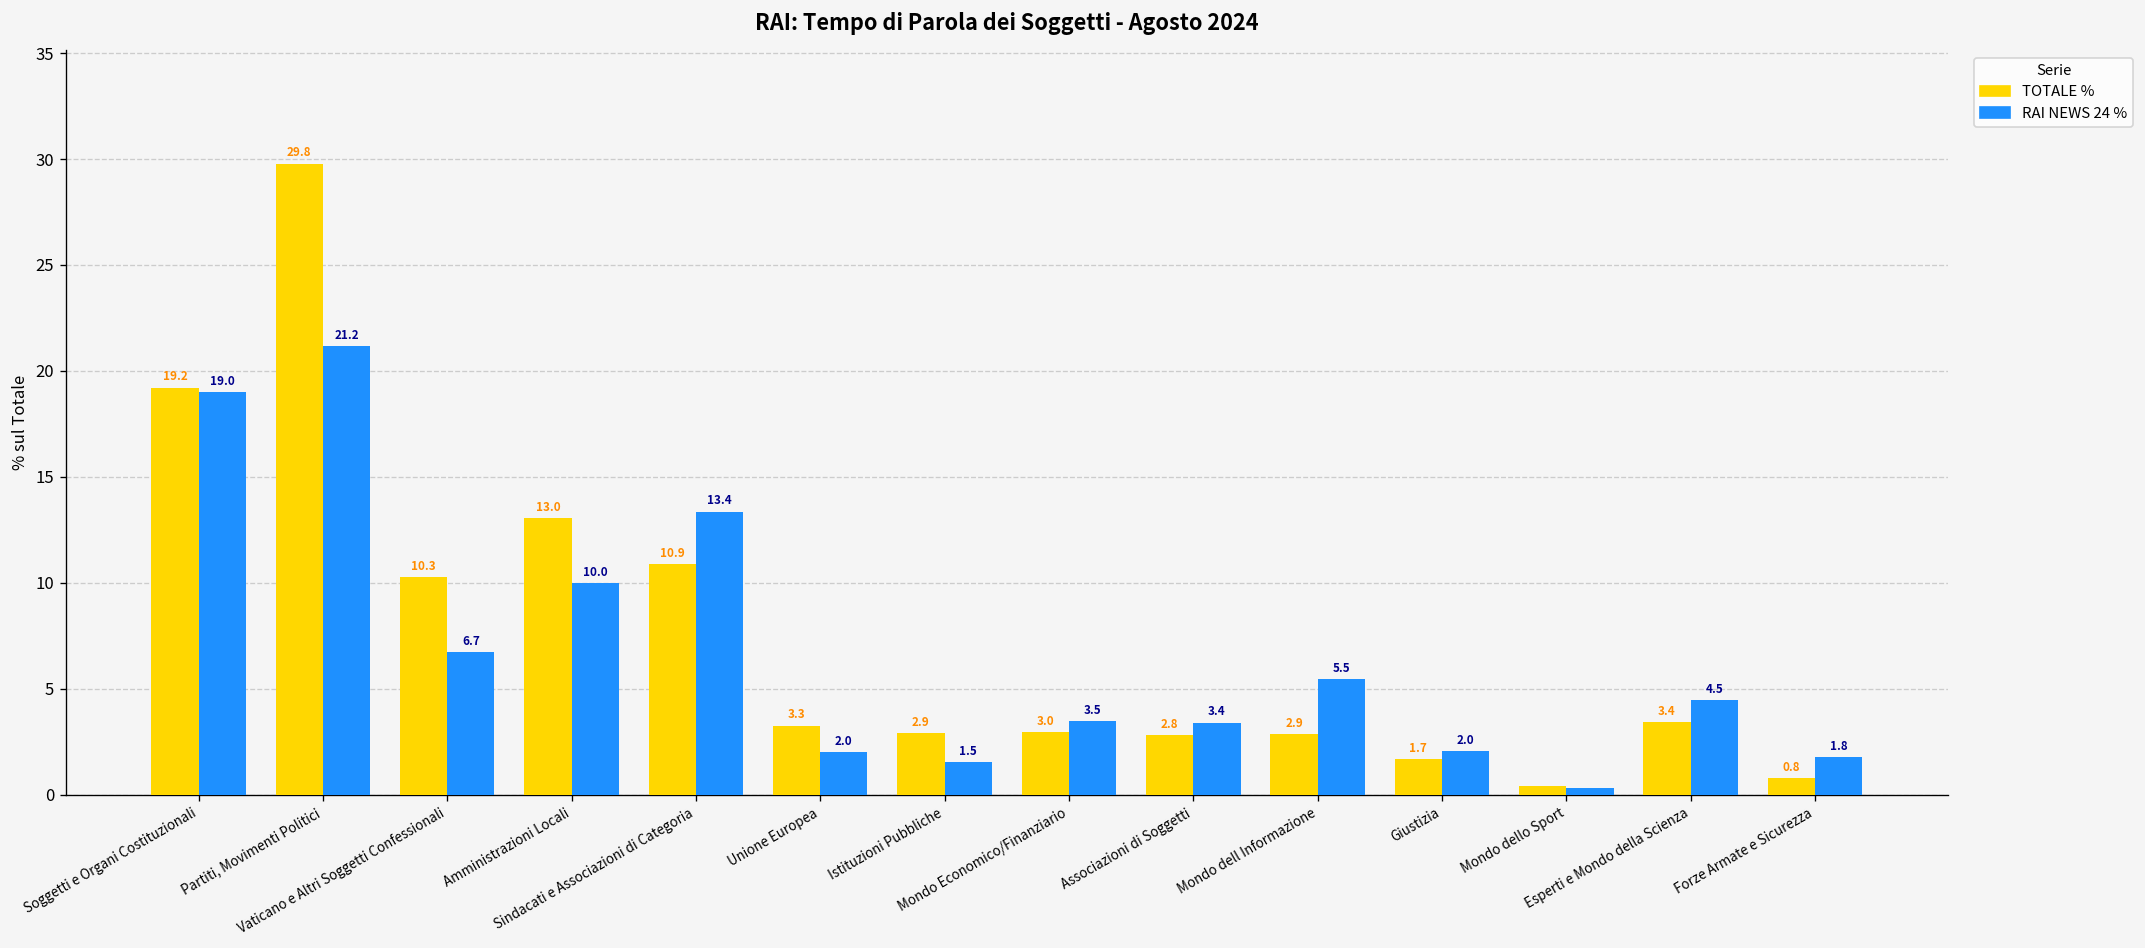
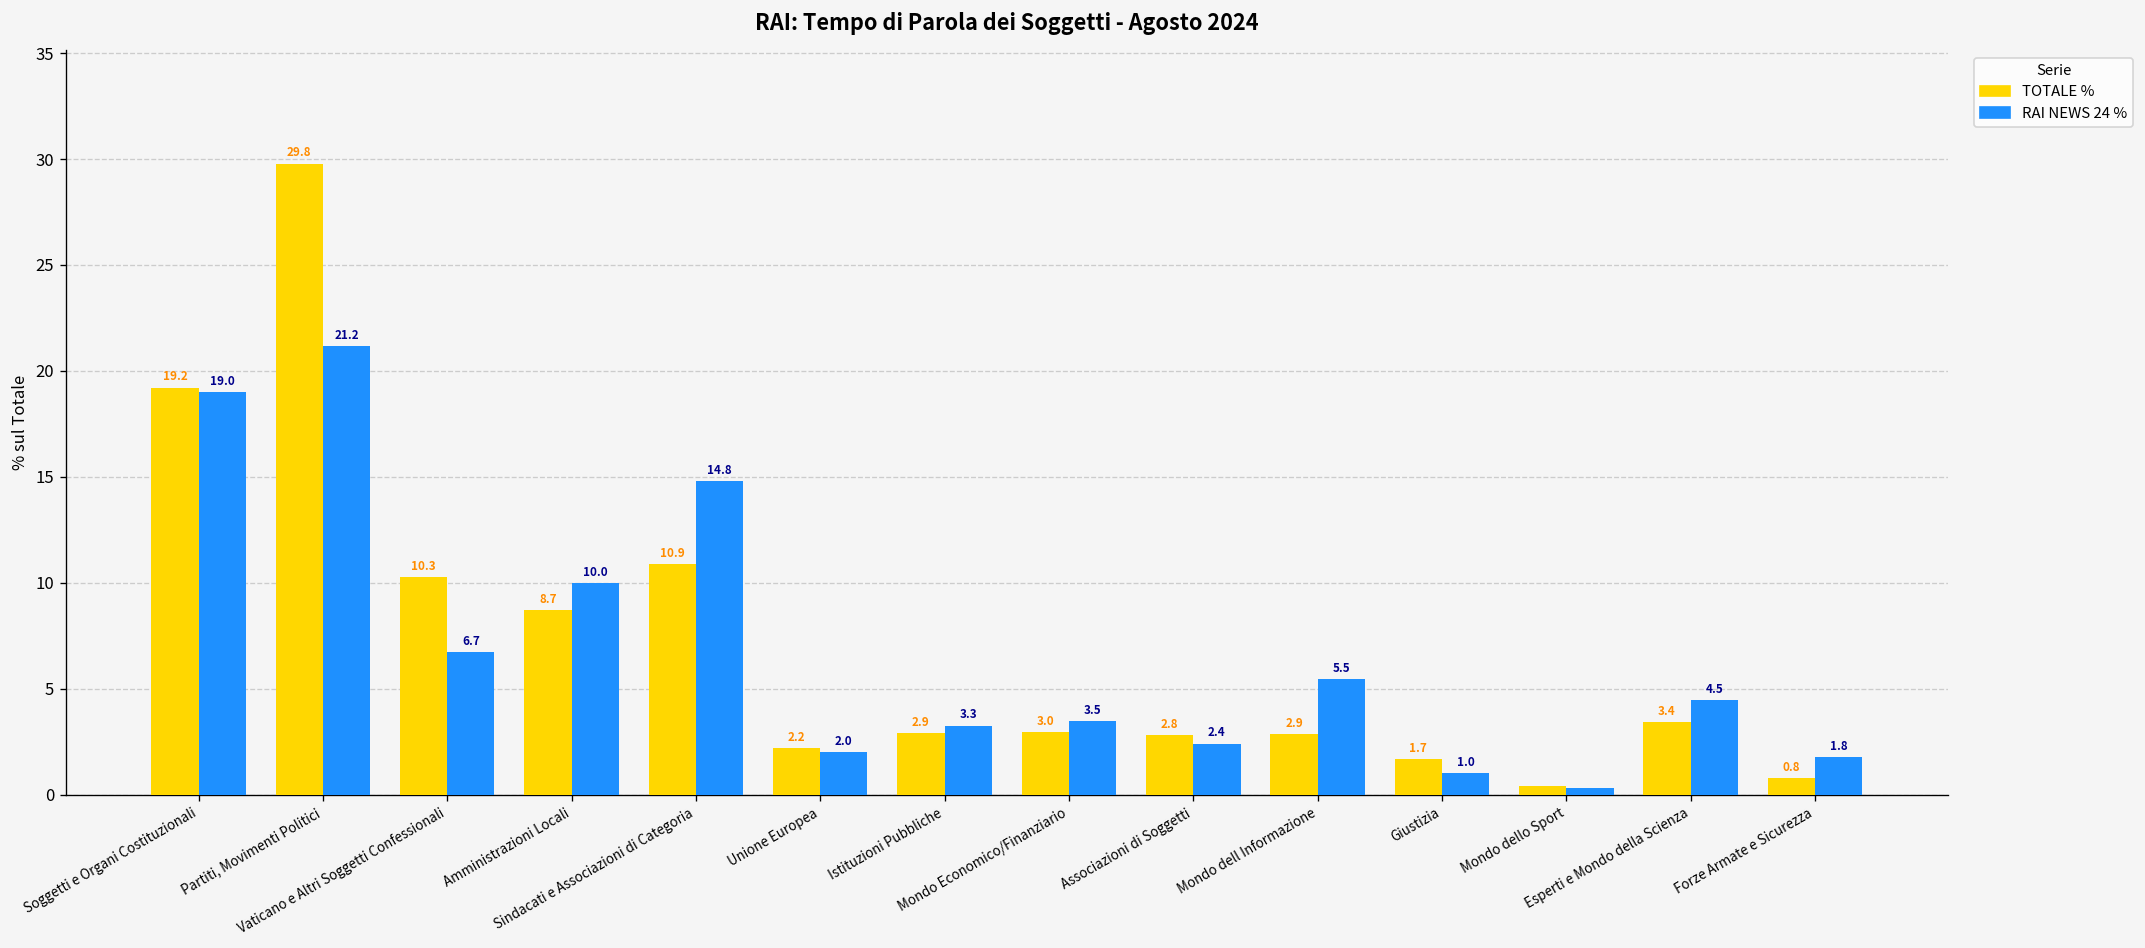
  {
    "TOTALE %": {
      "Soggetti e Organi Costituzionali": 19.2,
      "Partiti, Movimenti Politici": 29.8,
      "Vaticano e Altri Soggetti Confessionali": 10.3,
-     "Amministrazioni Locali": 13.0,
+     "Amministrazioni Locali": 8.7,
      "Sindacati e Associazioni di Categoria": 10.9,
-     "Unione Europea": 3.3,
+     "Unione Europea": 2.2,
      "Istituzioni Pubbliche": 2.9,
      "Mondo Economico/Finanziario": 3.0,
      "Associazioni di Soggetti": 2.8,
      "Mondo dell Informazione": 2.9,
      "Giustizia": 1.7,
      "Esperti e Mondo della Scienza": 3.4,
      "Forze Armate e Sicurezza": 0.8
    },
    "RAI NEWS 24 %": {
      "Soggetti e Organi Costituzionali": 19.0,
      "Partiti, Movimenti Politici": 21.2,
      "Vaticano e Altri Soggetti Confessionali": 6.7,
      "Amministrazioni Locali": 10.0,
-     "Sindacati e Associazioni di Categoria": 13.4,
+     "Sindacati e Associazioni di Categoria": 14.8,
      "Unione Europea": 2.0,
-     "Istituzioni Pubbliche": 1.5,
+     "Istituzioni Pubbliche": 3.3,
      "Mondo Economico/Finanziario": 3.5,
-     "Associazioni di Soggetti": 3.4,
+     "Associazioni di Soggetti": 2.4,
      "Mondo dell Informazione": 5.5,
-     "Giustizia": 2.0,
+     "Giustizia": 1.0,
      "Esperti e Mondo della Scienza": 4.5,
      "Forze Armate e Sicurezza": 1.8
    }
  }
